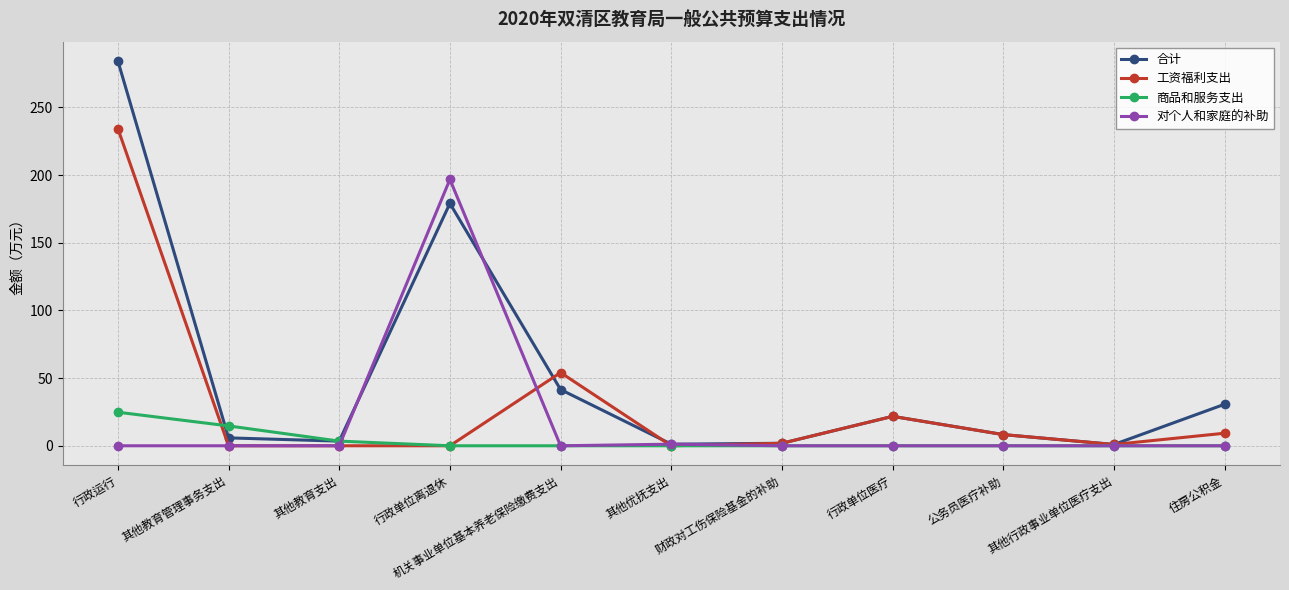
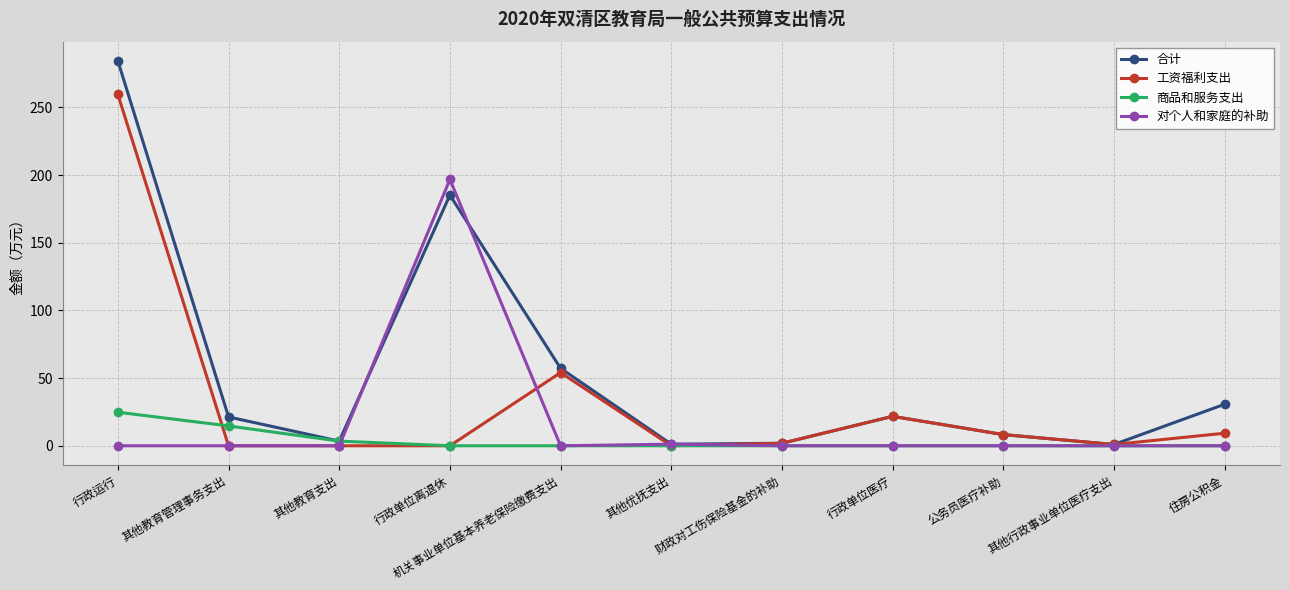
  {
    "合计": {
      "行政运行": 284,
-     "其他教育管理事务支出": 6,
-     "行政单位离退休": 179,
-     "机关事业单位基本养老保险缴费支出": 42,
+     "其他教育管理事务支出": 21,
+     "行政单位离退休": 185,
+     "机关事业单位基本养老保险缴费支出": 57,
      "住房公积金": 31
    },
    "工资福利支出": {
-     "行政运行": 234,
+     "行政运行": 260,
      "机关事业单位基本养老保险缴费支出": 54,
      "住房公积金": 9
    },
    "商品和服务支出": {
      "行政运行": 25,
      "其他教育管理事务支出": 15
    },
    "对个人和家庭的补助": {
      "行政运行": 0,
      "行政单位离退休": 197
    }
  }
